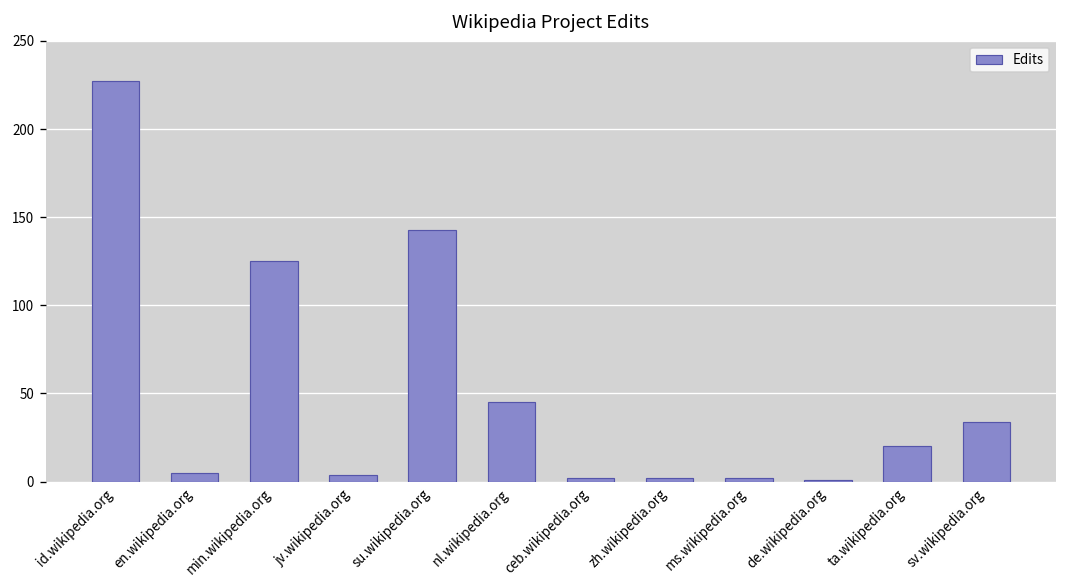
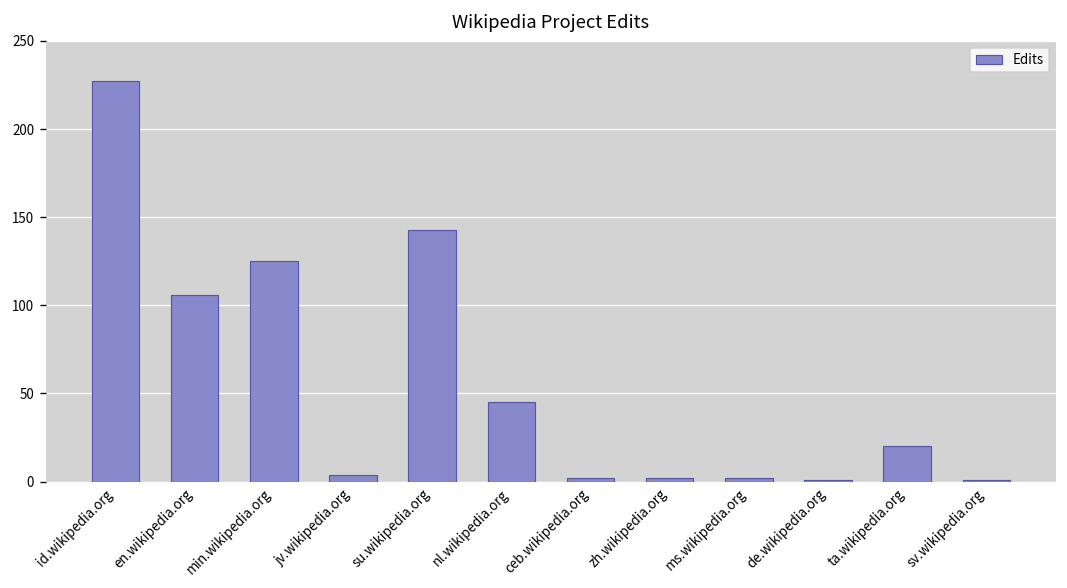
  {
    "id.wikipedia.org": 227,
-   "en.wikipedia.org": 5,
+   "en.wikipedia.org": 106,
    "min.wikipedia.org": 125,
    "jv.wikipedia.org": 4,
    "su.wikipedia.org": 143,
    "nl.wikipedia.org": 45,
    "ceb.wikipedia.org": 2,
    "zh.wikipedia.org": 2,
    "ms.wikipedia.org": 2,
    "ta.wikipedia.org": 20,
-   "sv.wikipedia.org": 34
+   "sv.wikipedia.org": 1
  }
